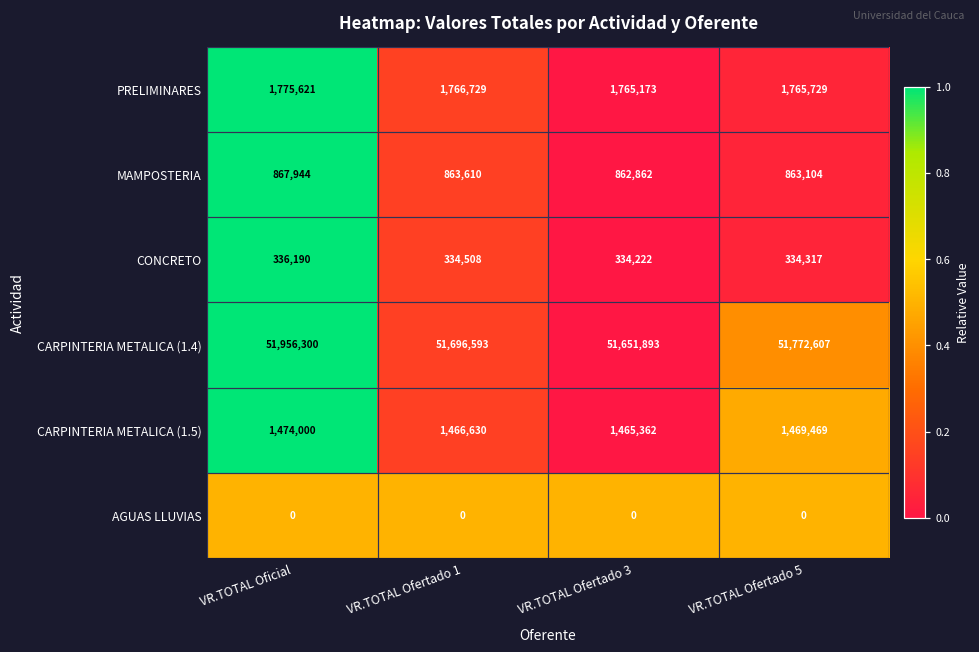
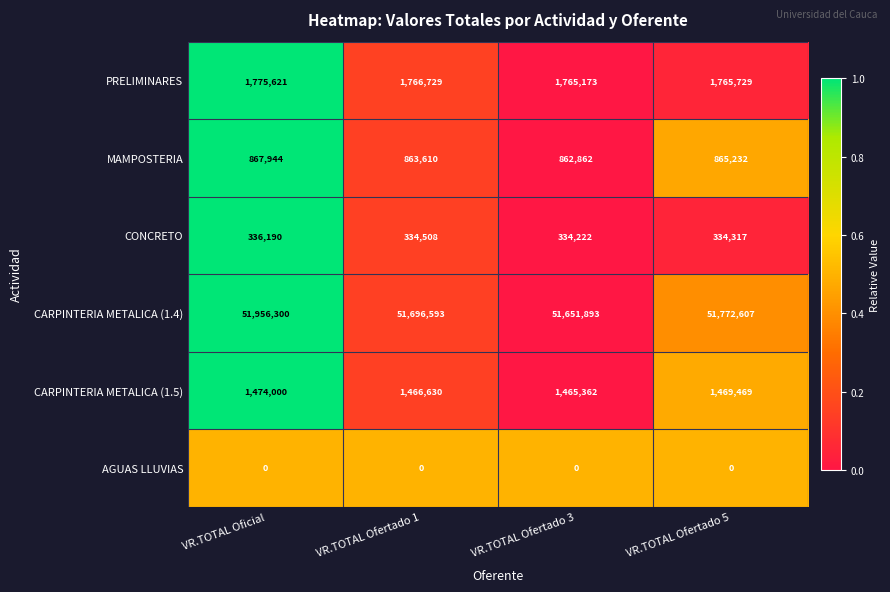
  {
    "PRELIMINARES": {
      "VR.TOTAL Oficial": "1,775,621",
      "VR.TOTAL Ofertado 1": "1,766,729",
      "VR.TOTAL Ofertado 3": "1,765,173",
      "VR.TOTAL Ofertado 5": "1,765,729"
    },
    "MAMPOSTERIA": {
      "VR.TOTAL Oficial": "867,944",
      "VR.TOTAL Ofertado 1": "863,610",
      "VR.TOTAL Ofertado 3": "862,862",
-     "VR.TOTAL Ofertado 5": "863,104"
+     "VR.TOTAL Ofertado 5": "865,232"
    },
    "CONCRETO": {
      "VR.TOTAL Oficial": "336,190",
      "VR.TOTAL Ofertado 1": "334,508",
      "VR.TOTAL Ofertado 3": "334,222",
      "VR.TOTAL Ofertado 5": "334,317"
    },
    "CARPINTERIA METALICA (1.4)": {
      "VR.TOTAL Oficial": "51,956,300",
      "VR.TOTAL Ofertado 1": "51,696,593",
      "VR.TOTAL Ofertado 3": "51,651,893",
      "VR.TOTAL Ofertado 5": "51,772,607"
    },
    "CARPINTERIA METALICA (1.5)": {
      "VR.TOTAL Oficial": "1,474,000",
      "VR.TOTAL Ofertado 1": "1,466,630",
      "VR.TOTAL Ofertado 3": "1,465,362",
      "VR.TOTAL Ofertado 5": "1,469,469"
    },
    "AGUAS LLUVIAS": {
      "VR.TOTAL Oficial": "0",
      "VR.TOTAL Ofertado 1": "0",
      "VR.TOTAL Ofertado 3": "0",
      "VR.TOTAL Ofertado 5": "0"
    }
  }
